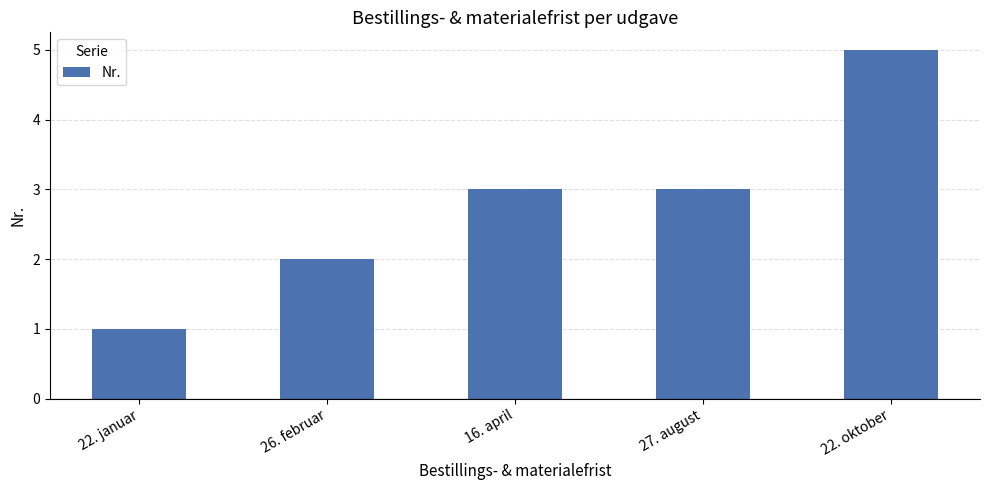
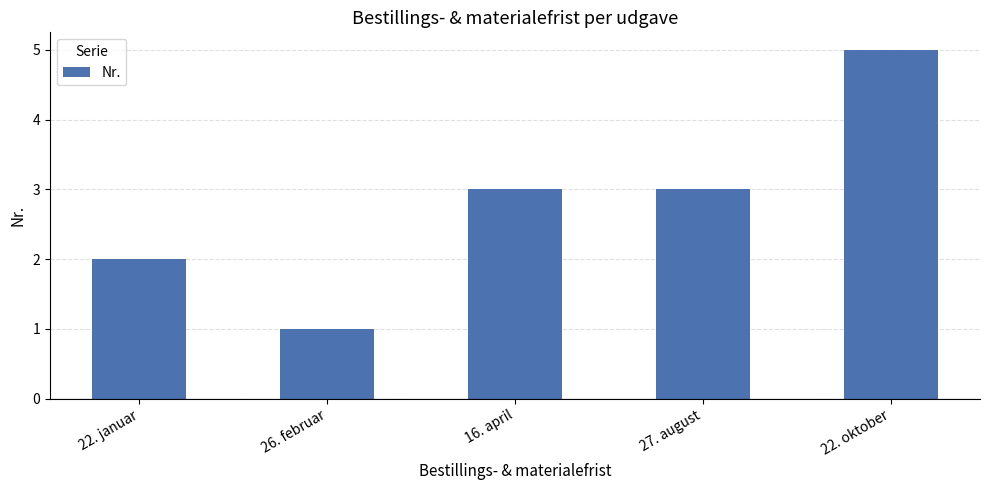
  {
-   "22. januar": 1,
-   "26. februar": 2,
+   "22. januar": 2,
+   "26. februar": 1,
    "16. april": 3,
    "27. august": 3,
    "22. oktober": 5
  }
